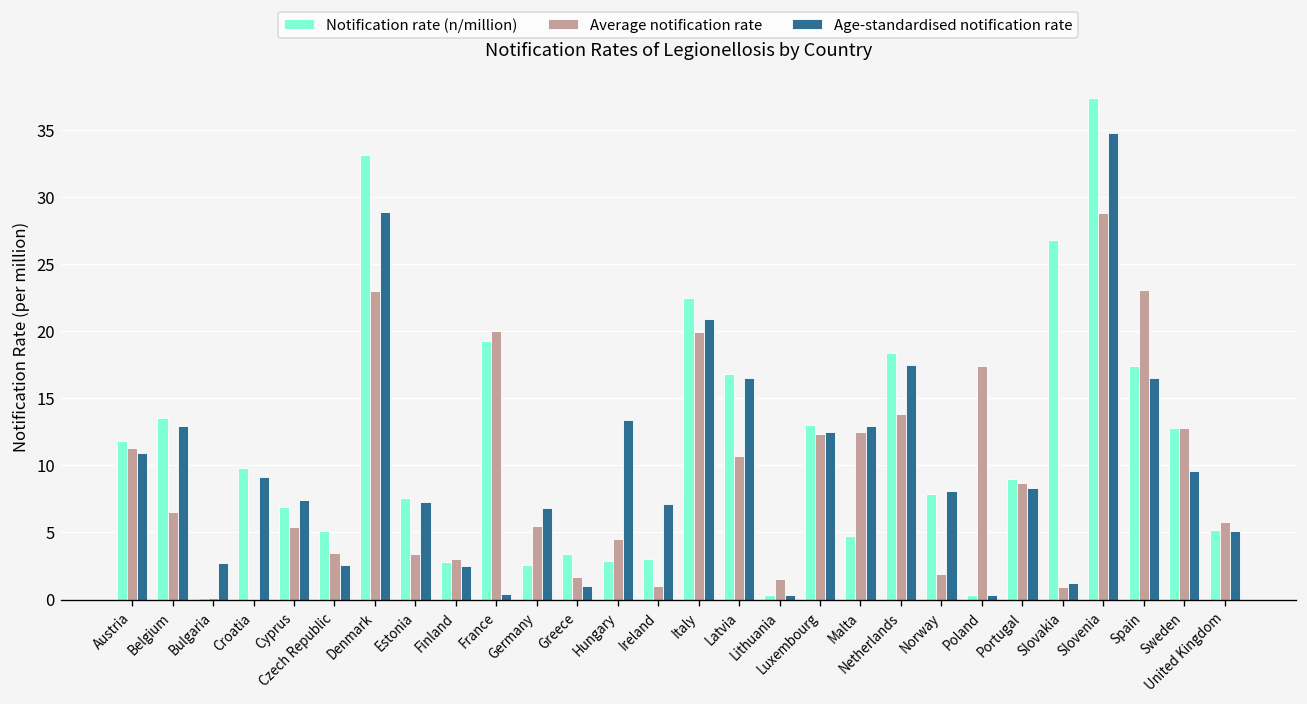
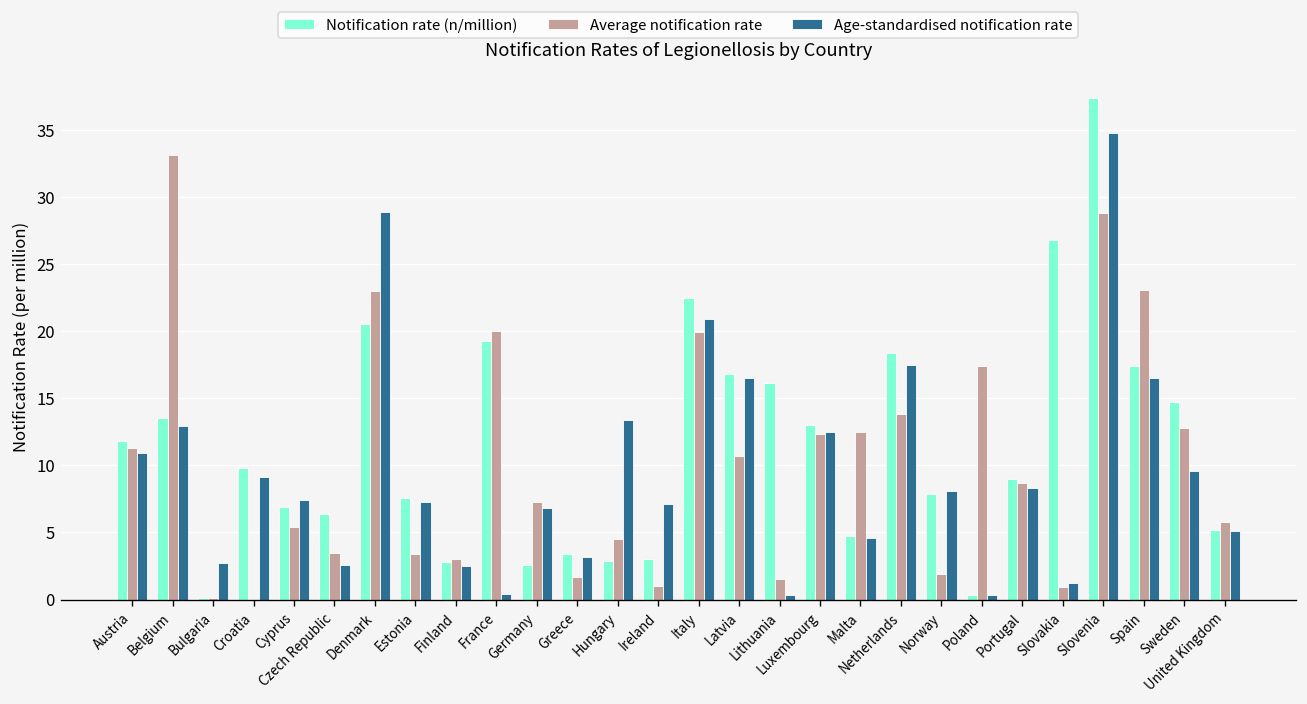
  {
    "Notification rate (n/million)": {
      "Austria": 11.8,
      "Belgium": 13.5,
      "Croatia": 9.8,
      "Cyprus": 6.9,
-     "Czech Republic": 5.1,
-     "Denmark": 33.1,
+     "Czech Republic": 6.4,
+     "Denmark": 20.5,
      "Estonia": 7.6,
      "Finland": 2.8,
      "France": 19.3,
      "Germany": 2.6,
      "Greece": 3.4,
      "Hungary": 2.9,
      "Ireland": 3.0,
      "Italy": 22.5,
      "Latvia": 16.8,
-     "Lithuania": 0.3,
+     "Lithuania": 16.1,
      "Luxembourg": 13.0,
      "Malta": 4.7,
      "Netherlands": 18.4,
      "Norway": 7.9,
      "Poland": 0.3,
      "Portugal": 9.0,
      "Slovakia": 26.8,
      "Slovenia": 37.4,
      "Spain": 17.4,
-     "Sweden": 12.8,
+     "Sweden": 14.7,
      "United Kingdom": 5.2
    },
    "Average notification rate": {
      "Austria": 11.3,
-     "Belgium": 6.5,
+     "Belgium": 33.1,
      "Croatia": 0.0,
      "Cyprus": 5.4,
      "Czech Republic": 3.5,
      "Denmark": 23.0,
      "Estonia": 3.4,
      "Finland": 3.0,
      "France": 20.0,
-     "Germany": 5.5,
+     "Germany": 7.3,
      "Greece": 1.7,
      "Hungary": 4.5,
      "Ireland": 1.0,
      "Italy": 19.9,
      "Latvia": 10.7,
      "Lithuania": 1.5,
      "Luxembourg": 12.3,
      "Malta": 12.5,
      "Netherlands": 13.8,
      "Norway": 1.9,
      "Poland": 17.4,
      "Portugal": 8.7,
      "Slovakia": 0.9,
      "Slovenia": 28.8,
      "Spain": 23.1,
      "Sweden": 12.8,
      "United Kingdom": 5.8
    },
    "Age-standardised notification rate": {
      "Austria": 10.9,
      "Belgium": 12.9,
      "Bulgaria": 2.7,
      "Croatia": 9.1,
      "Cyprus": 7.4,
      "Czech Republic": 2.6,
      "Denmark": 28.9,
      "Estonia": 7.3,
      "Finland": 2.5,
      "France": 0.4,
      "Germany": 6.8,
-     "Greece": 1.0,
+     "Greece": 3.2,
      "Hungary": 13.4,
      "Ireland": 7.1,
      "Italy": 20.9,
      "Latvia": 16.5,
      "Lithuania": 0.3,
      "Luxembourg": 12.5,
-     "Malta": 12.9,
+     "Malta": 4.6,
      "Netherlands": 17.5,
      "Norway": 8.1,
      "Poland": 0.3,
      "Portugal": 8.3,
      "Slovakia": 1.2,
      "Slovenia": 34.8,
      "Spain": 16.5,
      "Sweden": 9.6,
      "United Kingdom": 5.1
    }
  }
